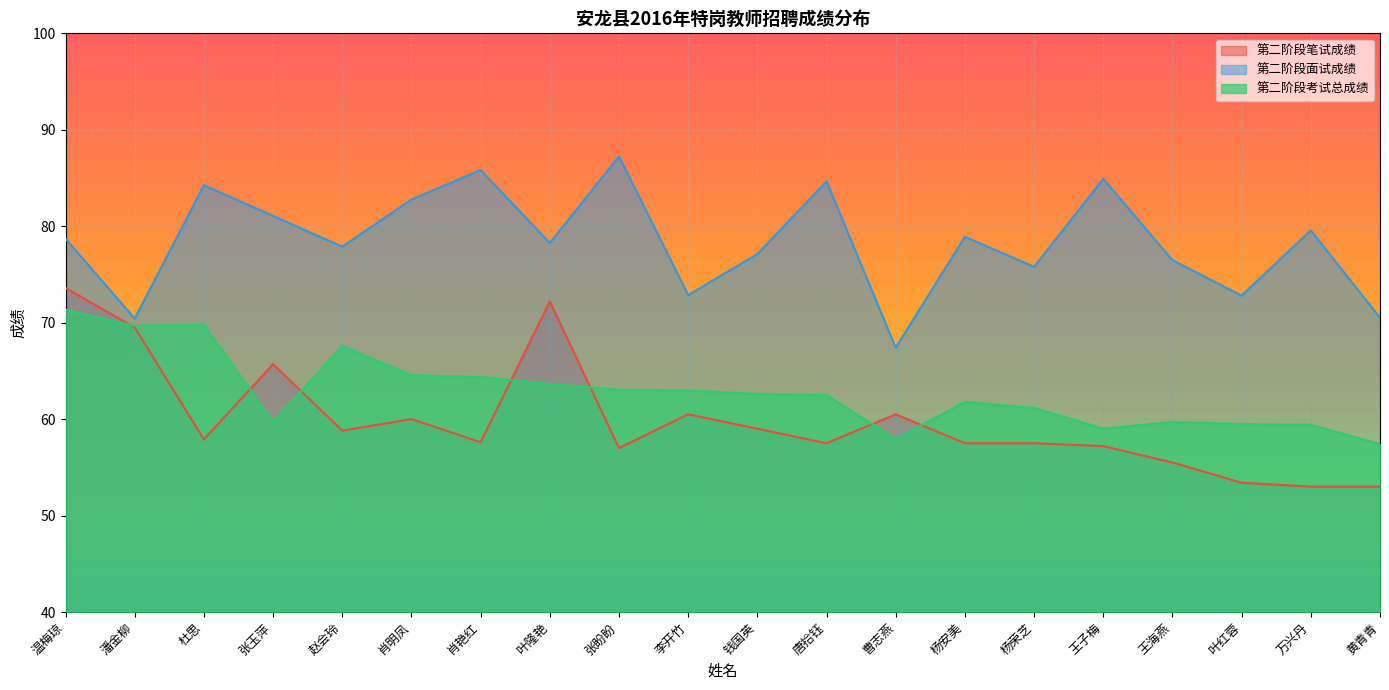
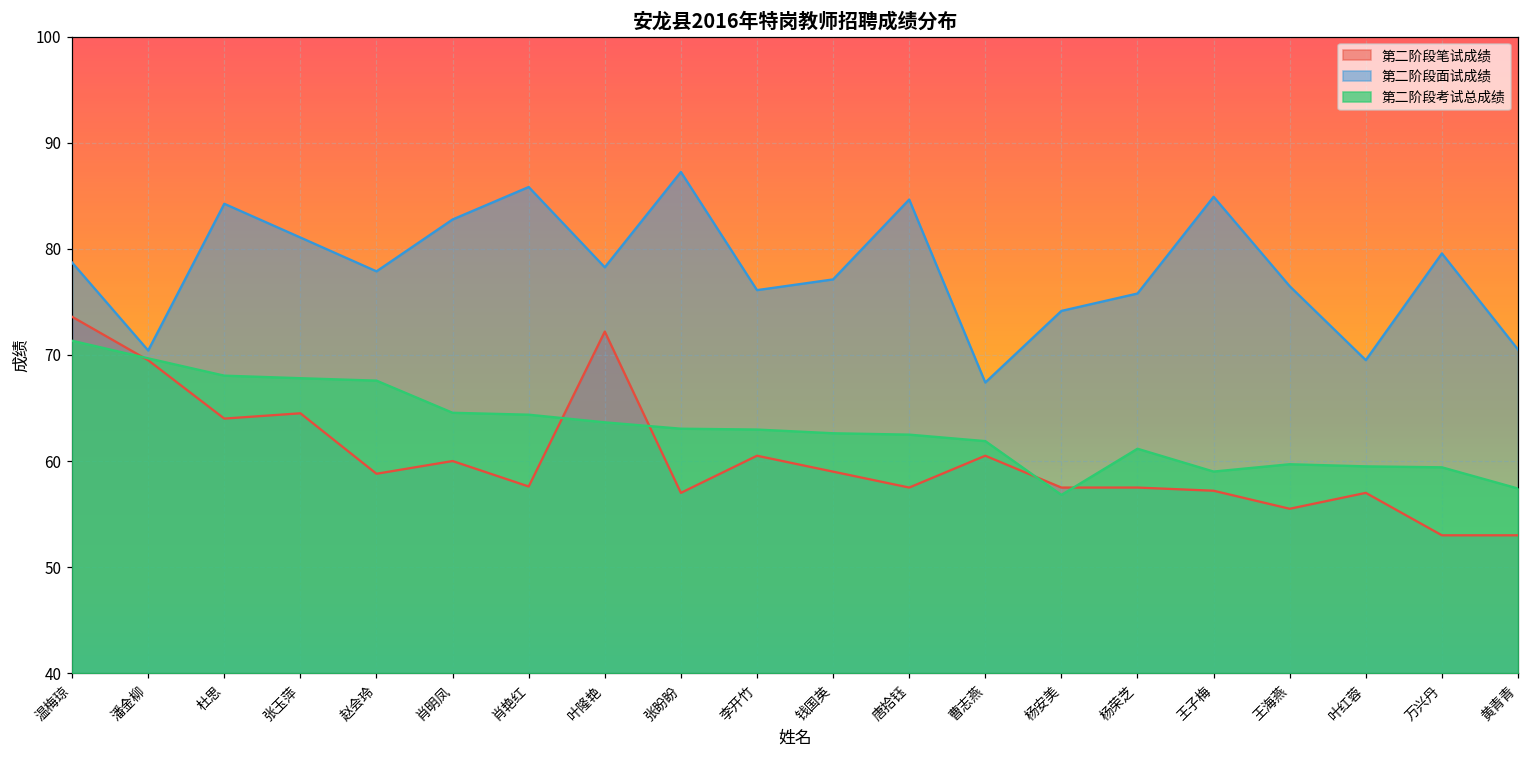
  {
    "第二阶段笔试成绩": {
      "温梅琼": 74,
-     "杜思": 58,
-     "张玉萍": 66,
+     "杜思": 64,
+     "张玉萍": 65,
      "赵会玲": 59,
      "肖明凤": 60,
      "肖艳红": 58,
      "叶隆艳": 72,
      "张盼盼": 57,
      "李开竹": 61,
      "钱国英": 59,
      "唐拾钰": 58,
      "曹志燕": 61,
      "杨安美": 58,
      "杨荣芝": 58,
      "王子梅": 57,
      "王海燕": 56,
-     "叶红蓉": 53,
+     "叶红蓉": 57,
      "万兴丹": 53,
      "黄青青": 53
    },
    "第二阶段面试成绩": {
      "温梅琼": 79,
      "潘金柳": 70,
      "杜思": 84,
      "张玉萍": 81,
      "赵会玲": 78,
      "肖明凤": 83,
      "肖艳红": 86,
      "叶隆艳": 78,
      "张盼盼": 87,
-     "李开竹": 73,
+     "李开竹": 76,
      "钱国英": 77,
      "唐拾钰": 85,
      "曹志燕": 67,
-     "杨安美": 79,
+     "杨安美": 74,
      "杨荣芝": 76,
      "王子梅": 85,
      "王海燕": 76,
-     "叶红蓉": 73,
+     "叶红蓉": 70,
      "万兴丹": 80,
      "黄青青": 71
    },
    "第二阶段考试总成绩": {
      "温梅琼": 71,
-     "杜思": 70,
-     "张玉萍": 60,
+     "杜思": 68,
+     "张玉萍": 68,
      "赵会玲": 68,
      "肖明凤": 65,
      "肖艳红": 64,
      "叶隆艳": 64,
      "张盼盼": 63,
      "李开竹": 63,
      "钱国英": 63,
      "唐拾钰": 62,
-     "曹志燕": 58,
-     "杨安美": 62,
+     "曹志燕": 62,
+     "杨安美": 57,
      "杨荣芝": 61,
      "王子梅": 59,
      "王海燕": 60,
      "叶红蓉": 60,
      "万兴丹": 59,
      "黄青青": 57
    }
  }
